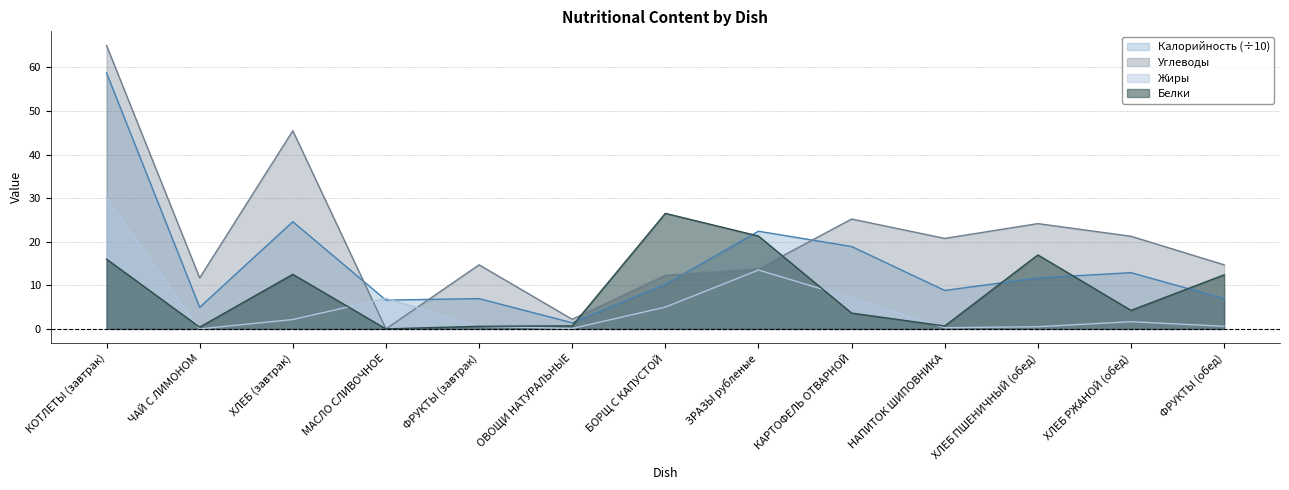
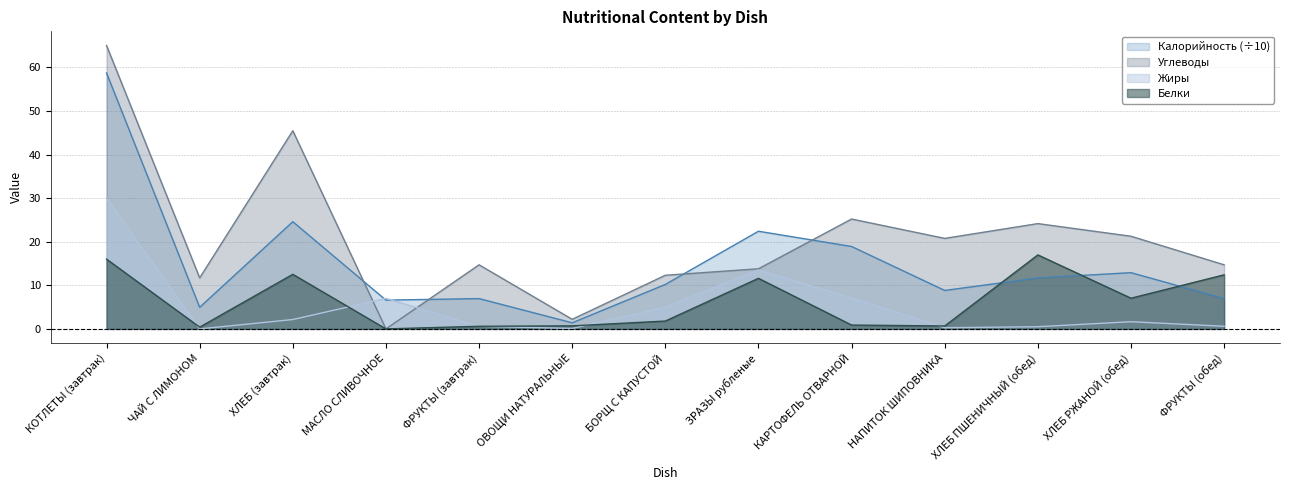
  {
    "Белки": {
      "КОТЛЕТЫ (завтрак)": 16,
      "ХЛЕБ (завтрак)": 13,
      "ОВОЩИ НАТУРАЛЬНЫЕ": 1,
-     "БОРЩ С КАПУСТОЙ": 27,
-     "ЗРАЗЫ рубленые": 21,
-     "КАРТОФЕЛЬ ОТВАРНОЙ": 4,
+     "БОРЩ С КАПУСТОЙ": 2,
+     "ЗРАЗЫ рубленые": 12,
+     "КАРТОФЕЛЬ ОТВАРНОЙ": 1,
      "ХЛЕБ ПШЕНИЧНЫЙ (обед)": 17,
-     "ХЛЕБ РЖАНОЙ (обед)": 4,
+     "ХЛЕБ РЖАНОЙ (обед)": 7,
      "ФРУКТЫ (обед)": 12
    }
  }
